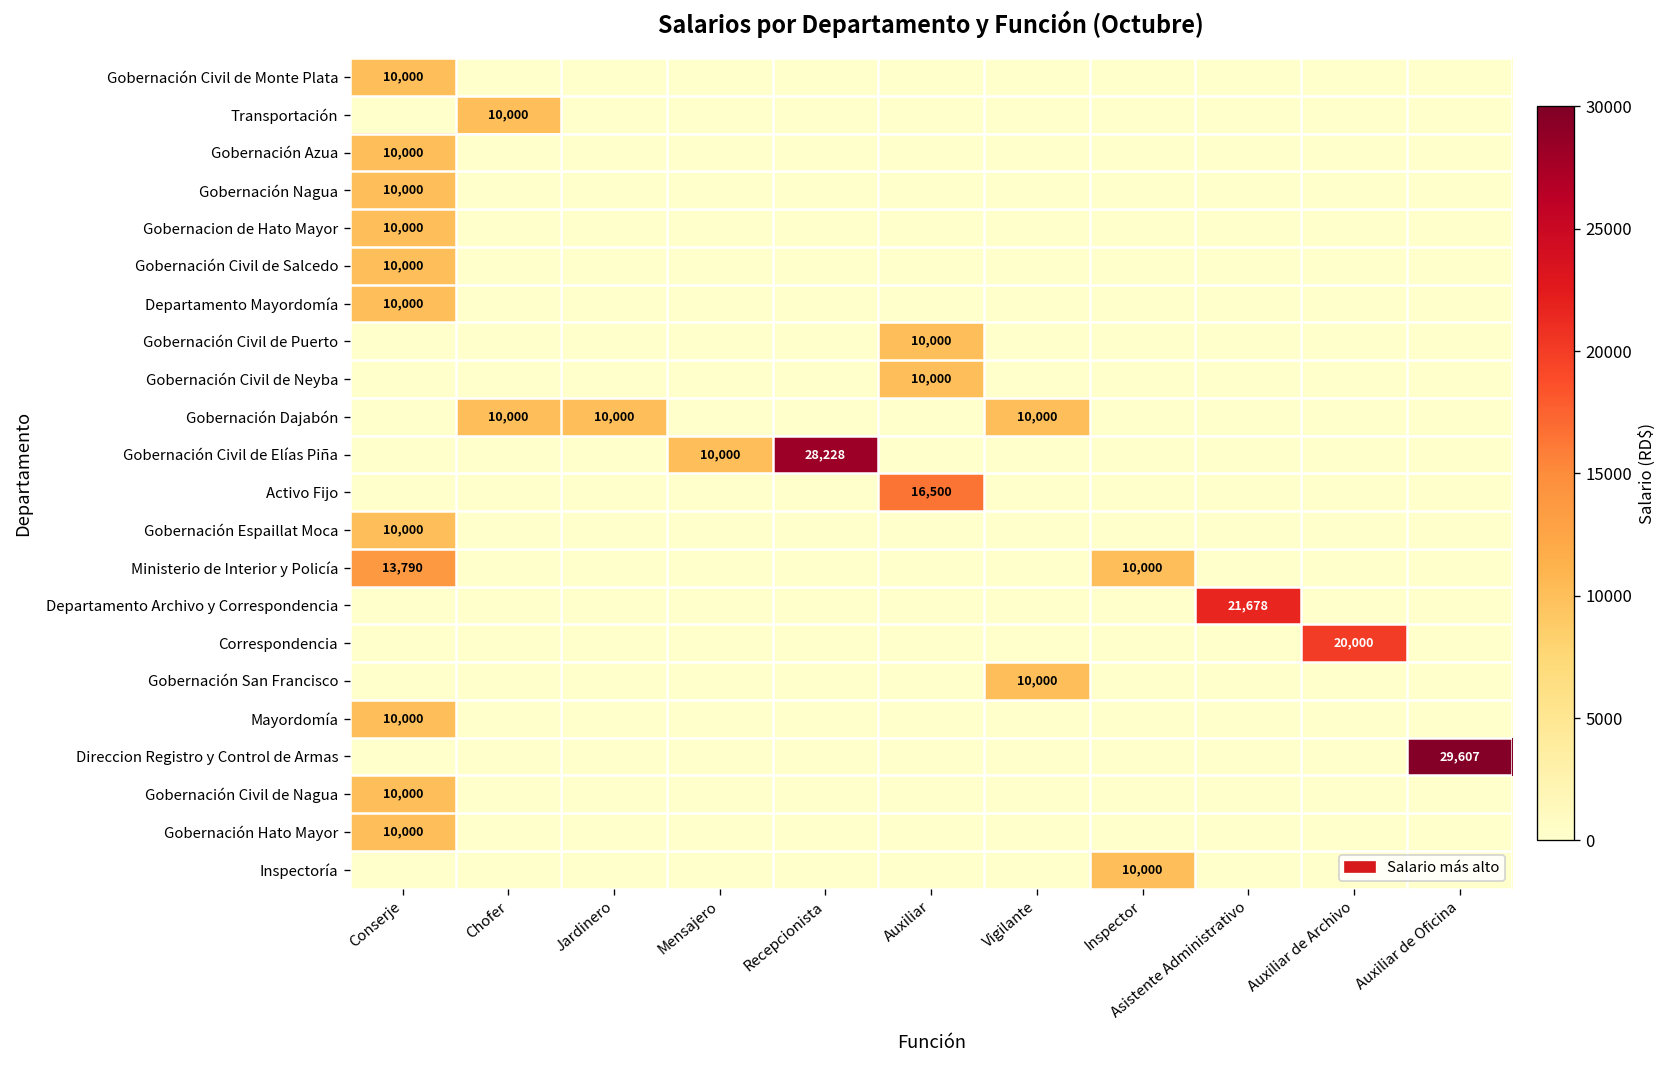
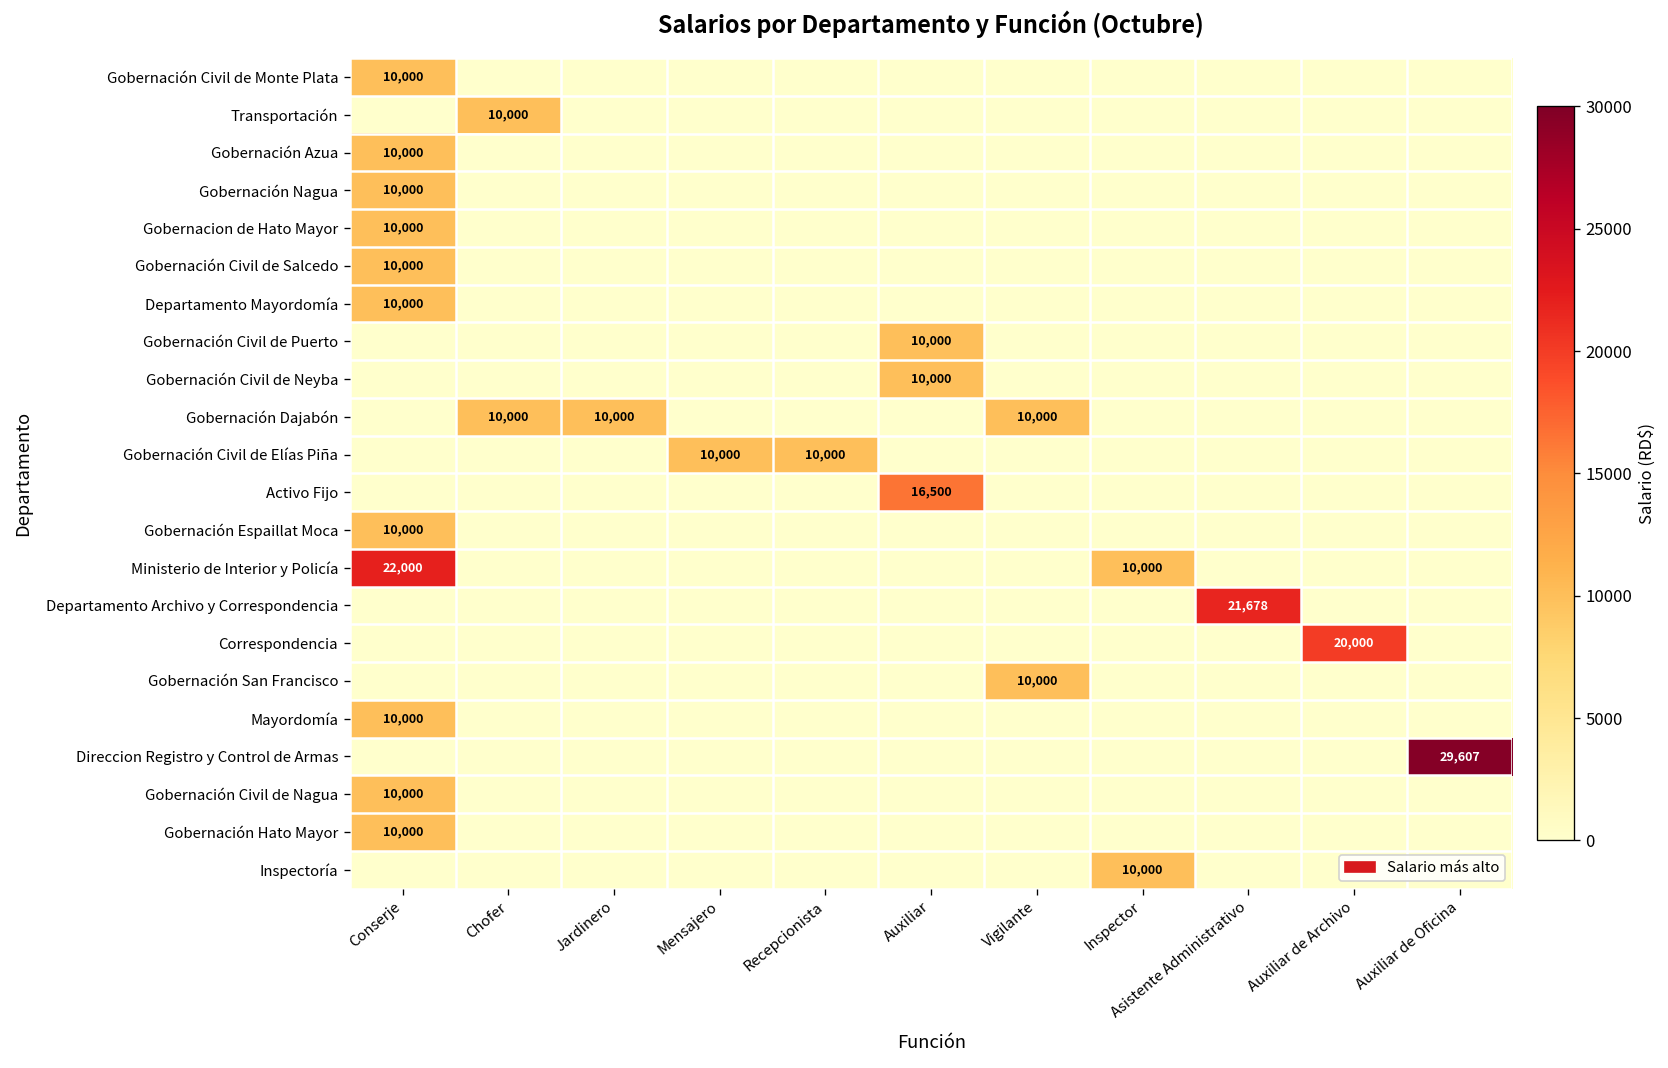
  {
    "Gobernación Civil de Monte Plata": {
      "Conserje": "10,000"
    },
    "Transportación": {
      "Chofer": "10,000"
    },
    "Gobernación Azua": {
      "Conserje": "10,000"
    },
    "Gobernación Nagua": {
      "Conserje": "10,000"
    },
    "Gobernacion de Hato Mayor": {
      "Conserje": "10,000"
    },
    "Gobernación Civil de Salcedo": {
      "Conserje": "10,000"
    },
    "Departamento Mayordomía": {
      "Conserje": "10,000"
    },
    "Gobernación Civil de Puerto": {
      "Auxiliar": "10,000"
    },
    "Gobernación Civil de Neyba": {
      "Auxiliar": "10,000"
    },
    "Gobernación Dajabón": {
      "Chofer": "10,000",
      "Jardinero": "10,000",
      "Vigilante": "10,000"
    },
    "Gobernación Civil de Elías Piña": {
      "Mensajero": "10,000",
-     "Recepcionista": "28,228"
+     "Recepcionista": "10,000"
    },
    "Activo Fijo": {
      "Auxiliar": "16,500"
    },
    "Gobernación Espaillat Moca": {
      "Conserje": "10,000"
    },
    "Ministerio de Interior y Policía": {
-     "Conserje": "13,790",
+     "Conserje": "22,000",
      "Inspector": "10,000"
    },
    "Departamento Archivo y Correspondencia": {
      "Asistente Administrativo": "21,678"
    },
    "Correspondencia": {
      "Auxiliar de Archivo": "20,000"
    },
    "Gobernación San Francisco": {
      "Vigilante": "10,000"
    },
    "Mayordomía": {
      "Conserje": "10,000"
    },
    "Direccion Registro y Control de Armas": {
      "Auxiliar de Oficina": "29,607"
    },
    "Gobernación Civil de Nagua": {
      "Conserje": "10,000"
    },
    "Gobernación Hato Mayor": {
      "Conserje": "10,000"
    },
    "Inspectoría": {
      "Inspector": "10,000"
    }
  }
